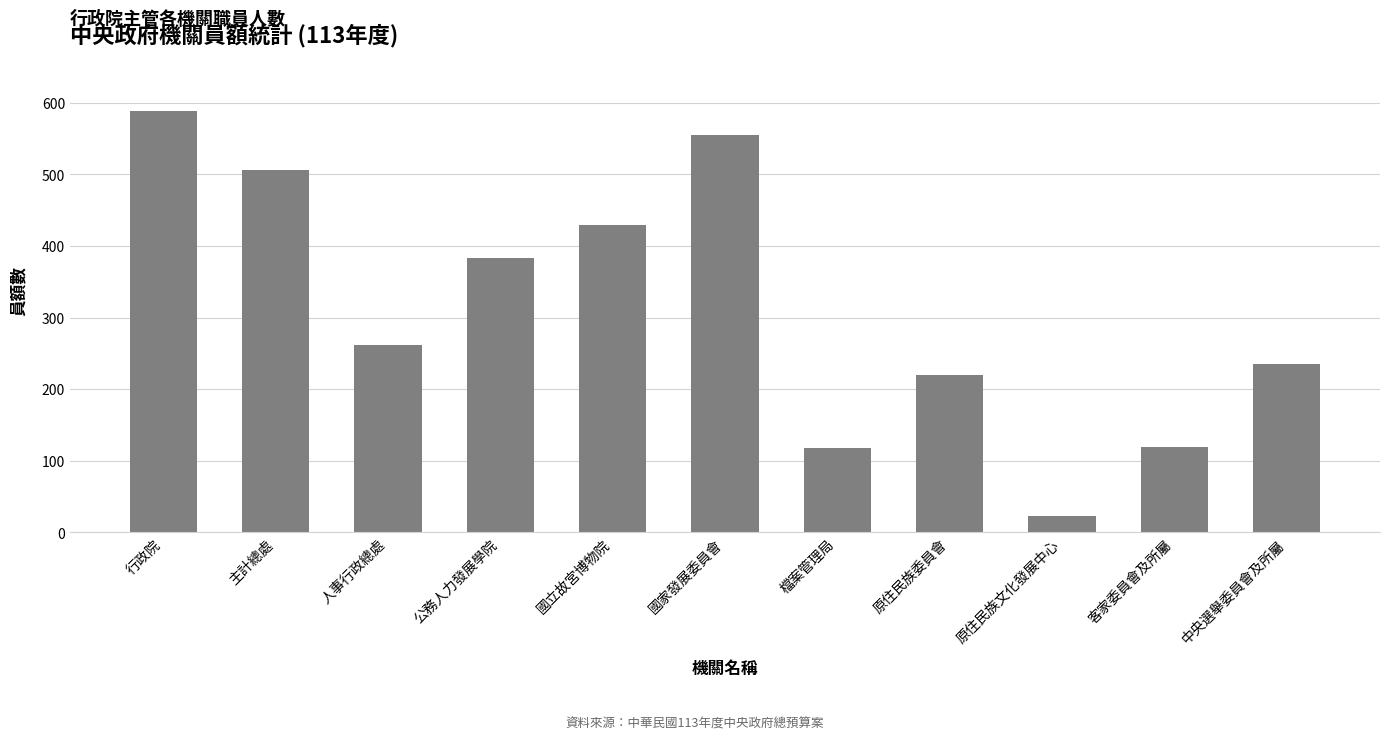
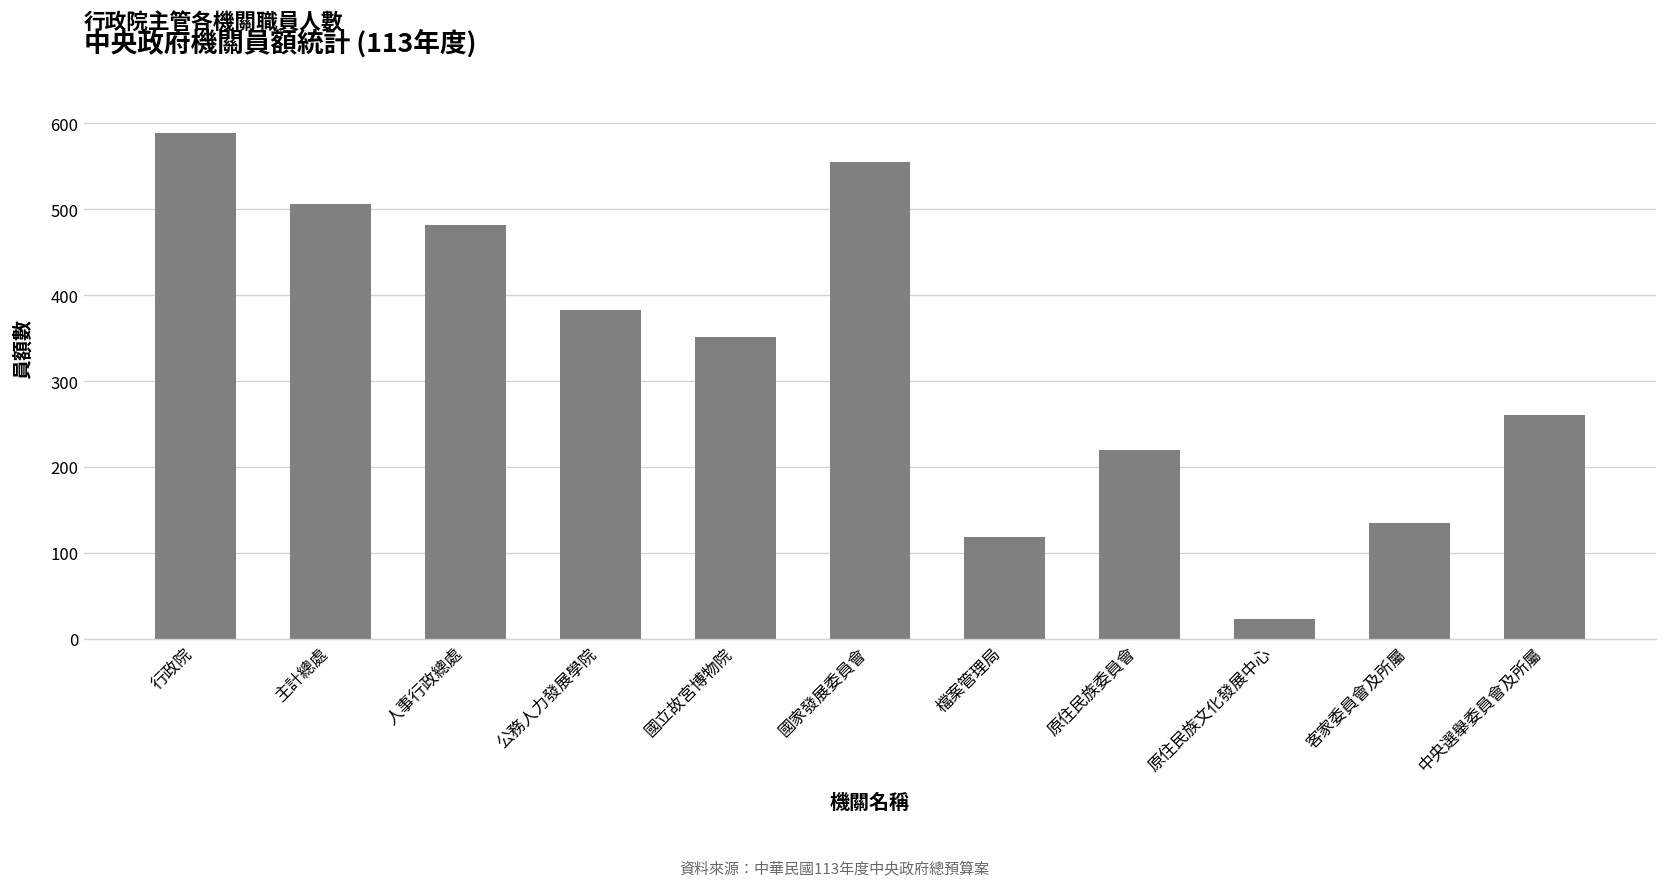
  {
    "行政院": 590,
    "主計總處": 510,
-   "人事行政總處": 260,
+   "人事行政總處": 480,
    "公務人力發展學院": 380,
-   "國立故宮博物院": 430,
+   "國立故宮博物院": 350,
    "國家發展委員會": 560,
    "檔案管理局": 120,
    "原住民族委員會": 220,
    "原住民族文化發展中心": 20,
-   "客家委員會及所屬": 120,
-   "中央選舉委員會及所屬": 240
+   "客家委員會及所屬": 140,
+   "中央選舉委員會及所屬": 260
  }
